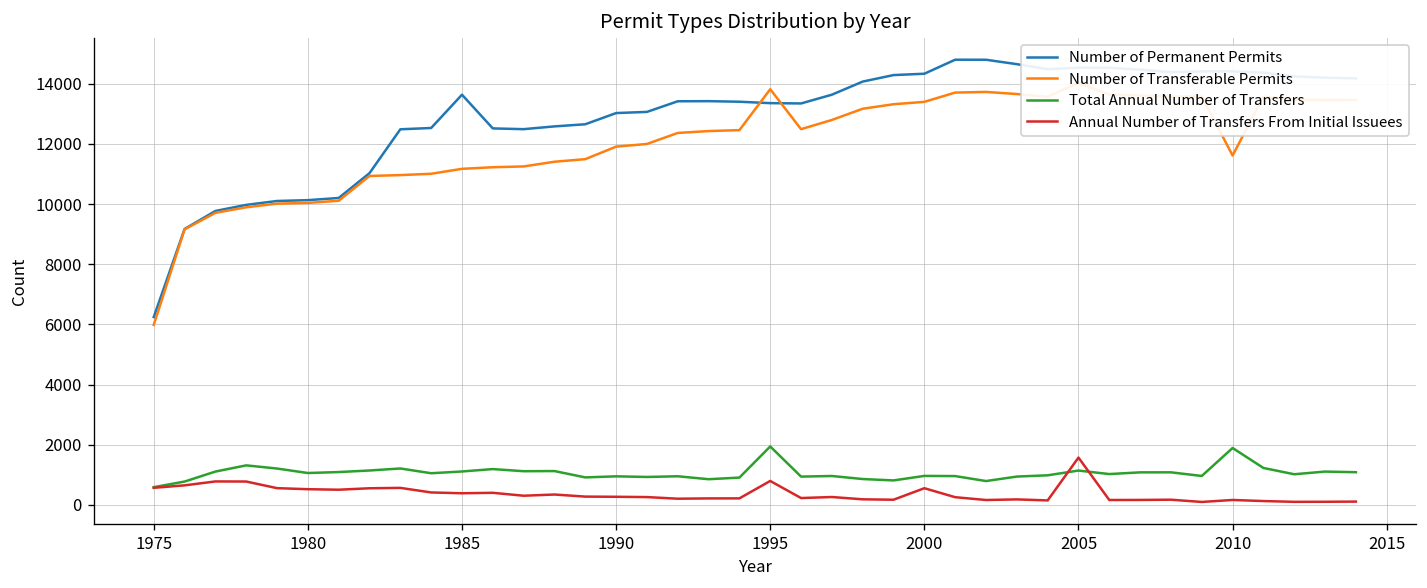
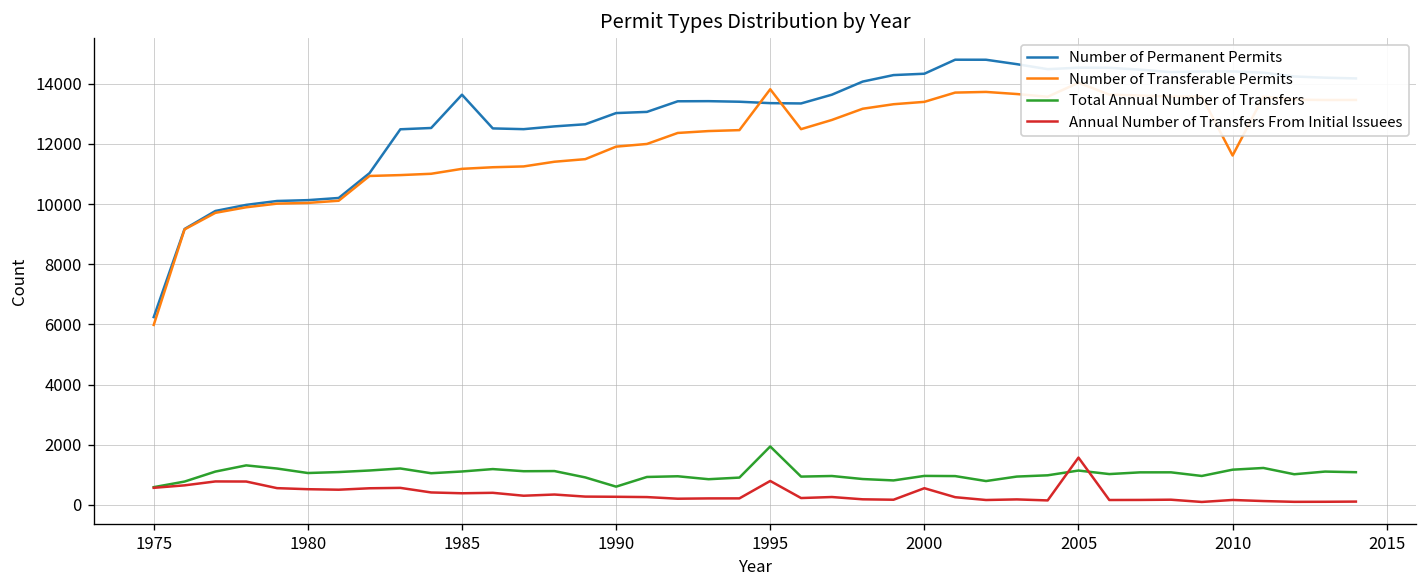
  {
    "Number of Permanent Permits": {
      "1975": 6200,
      "1985": 13600,
      "1990": 13000,
      "1995": 13400,
      "2000": 14300
    },
    "Number of Transferable Permits": {
      "1975": 6000,
      "1985": 11200,
      "1990": 11900,
      "1995": 13800,
      "2000": 13400,
      "2010": 11600
    },
    "Total Annual Number of Transfers": {
      "1980": 1100,
      "1985": 1100,
-     "1990": 1000,
+     "1990": 600,
      "1995": 1900,
      "2000": 1000,
      "2005": 1100,
-     "2010": 1900
+     "2010": 1200
    },
    "Annual Number of Transfers From Initial Issuees": {
      "1980": 500,
      "1985": 400,
      "1990": 300,
      "1995": 800,
      "2000": 600,
      "2005": 1600,
      "2010": 200
    }
  }
